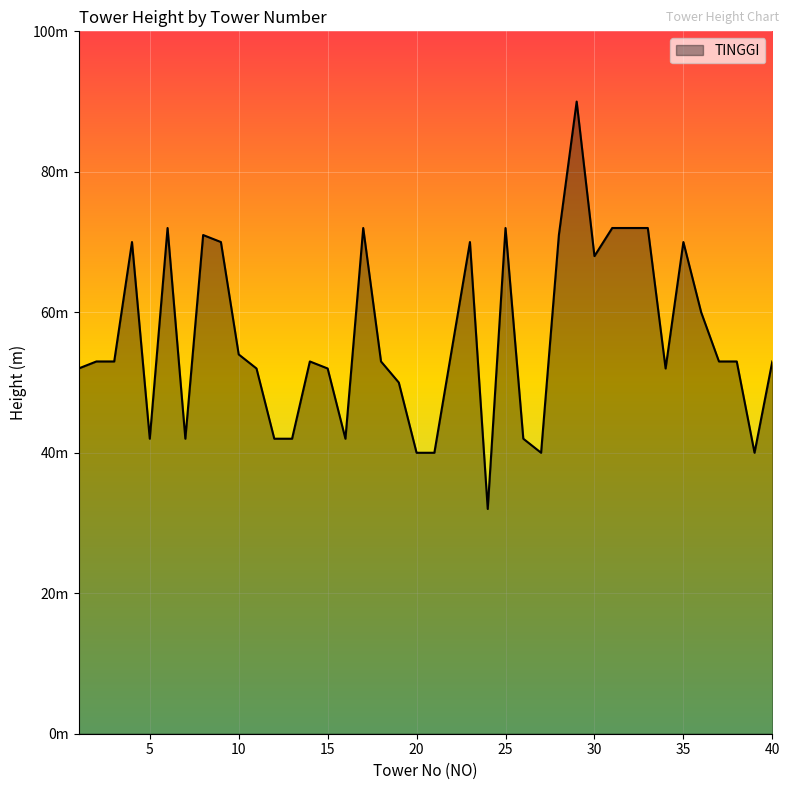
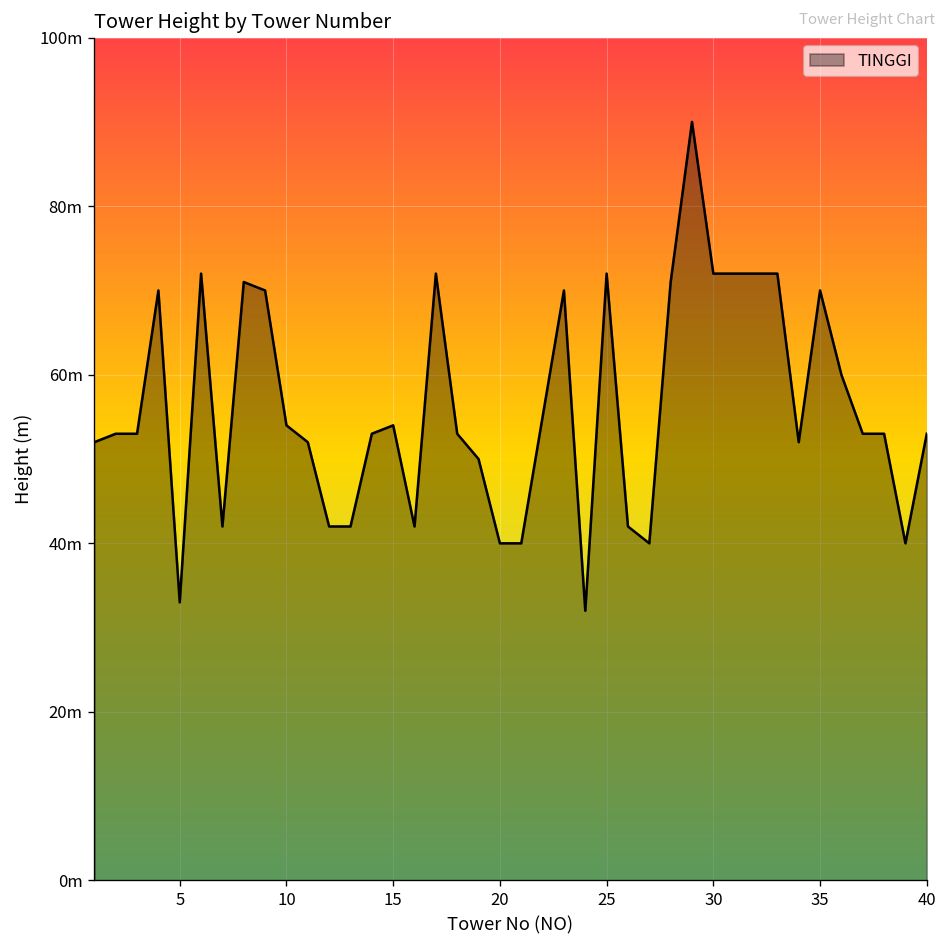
  {
-   "5": "42m",
+   "5": "33m",
    "10": "54m",
-   "15": "52m",
+   "15": "54m",
    "20": "40m",
    "25": "72m",
-   "30": "68m",
+   "30": "72m",
    "35": "70m",
    "40": "53m"
  }
